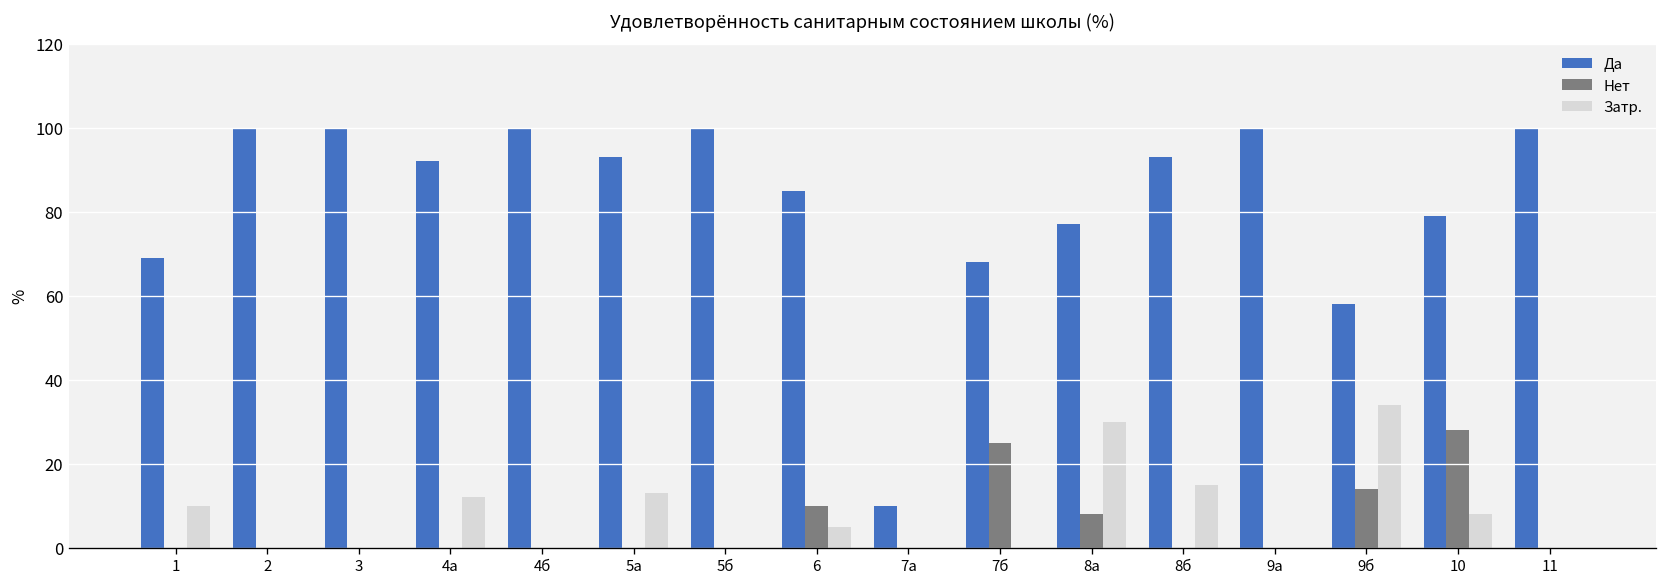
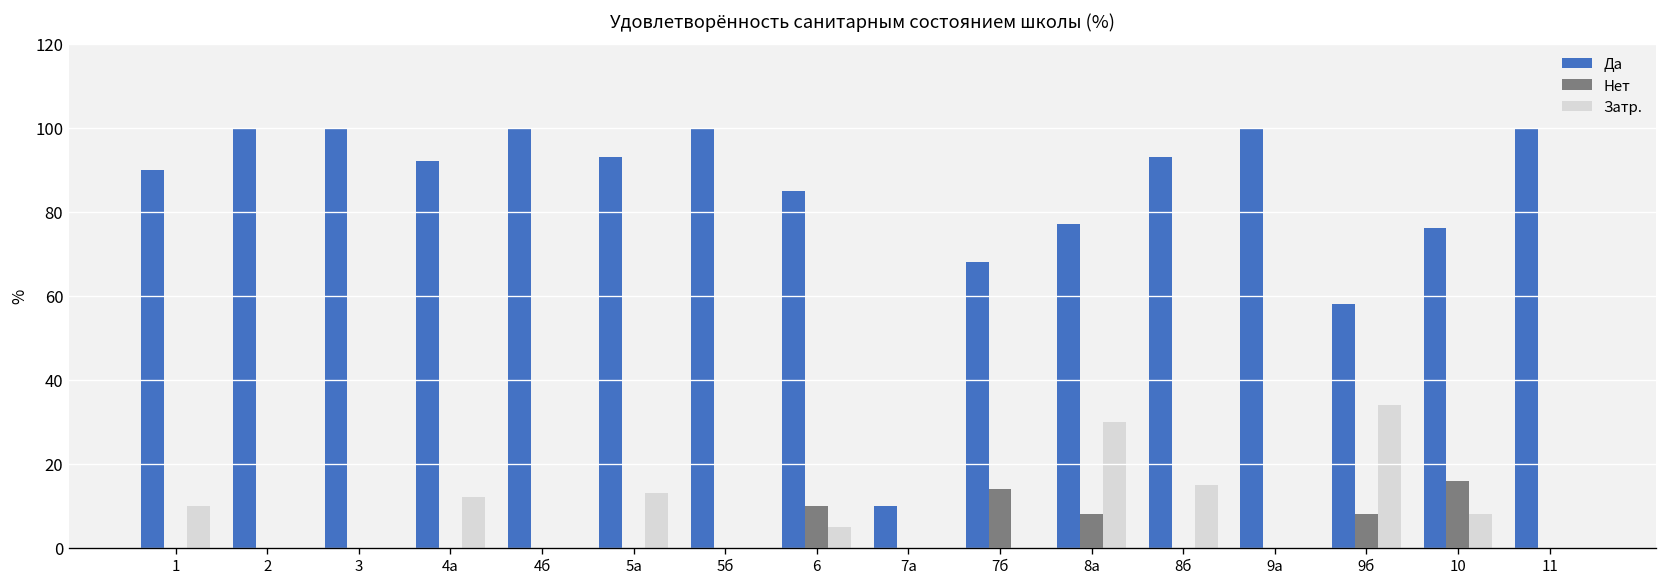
  {
    "Да": {
-     "1": 69,
+     "1": 90,
      "2": 100,
      "3": 100,
      "4а": 92,
      "4б": 100,
      "5а": 93,
      "5б": 100,
      "6": 85,
      "7а": 10,
      "7б": 68,
      "8а": 77,
      "8б": 93,
      "9а": 100,
      "9б": 58,
-     "10": 79,
+     "10": 76,
      "11": 100
    },
    "Нет": {
      "1": 0,
      "2": 0,
      "3": 0,
      "4а": 0,
      "4б": 0,
      "5а": 0,
      "5б": 0,
      "6": 10,
      "7а": 0,
-     "7б": 25,
+     "7б": 14,
      "8а": 8,
      "8б": 0,
      "9а": 0,
-     "9б": 14,
-     "10": 28,
+     "9б": 8,
+     "10": 16,
      "11": 0
    },
    "Затр.": {
      "1": 10,
      "2": 0,
      "3": 0,
      "4а": 12,
      "4б": 0,
      "5а": 13,
      "5б": 0,
      "6": 5,
      "7а": 0,
      "7б": 0,
      "8а": 30,
      "8б": 15,
      "9а": 0,
      "9б": 34,
      "10": 8,
      "11": 0
    }
  }
